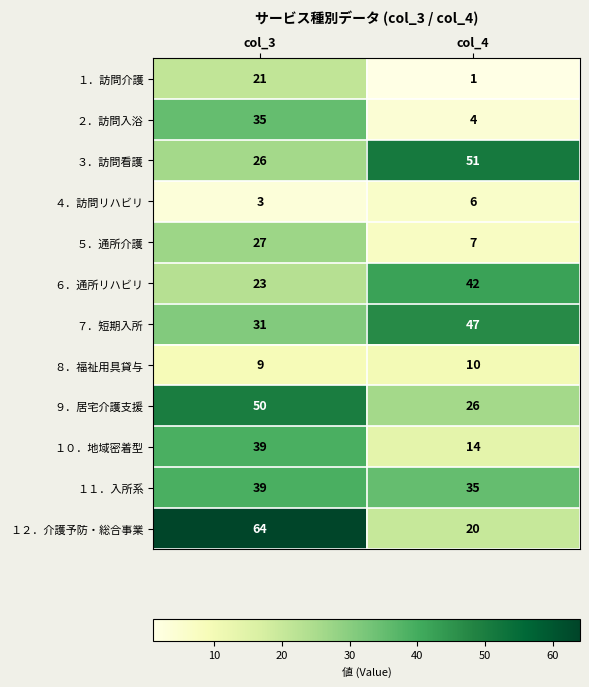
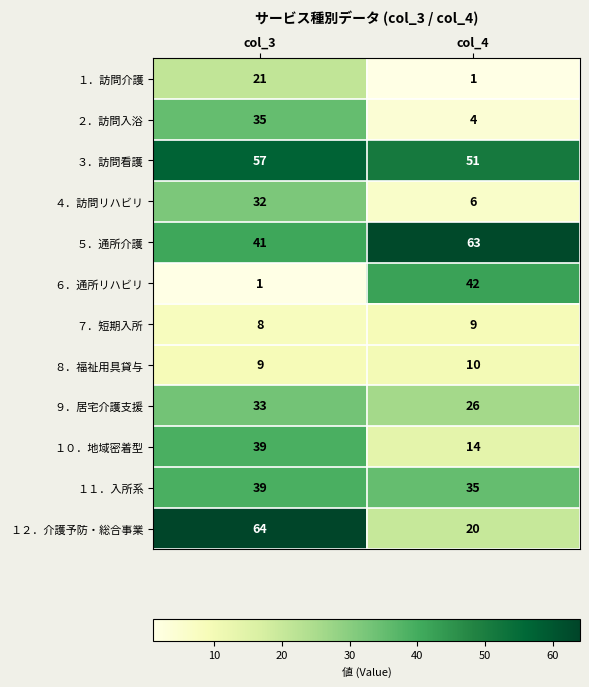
  {
    "１．訪問介護": {
      "col_3": 21,
      "col_4": 1
    },
    "２．訪問入浴": {
      "col_3": 35,
      "col_4": 4
    },
    "３．訪問看護": {
-     "col_3": 26,
+     "col_3": 57,
      "col_4": 51
    },
    "４．訪問リハビリ": {
-     "col_3": 3,
+     "col_3": 32,
      "col_4": 6
    },
    "５．通所介護": {
-     "col_3": 27,
-     "col_4": 7
+     "col_3": 41,
+     "col_4": 63
    },
    "６．通所リハビリ": {
-     "col_3": 23,
+     "col_3": 1,
      "col_4": 42
    },
    "７．短期入所": {
-     "col_3": 31,
-     "col_4": 47
+     "col_3": 8,
+     "col_4": 9
    },
    "８．福祉用具貸与": {
      "col_3": 9,
      "col_4": 10
    },
    "９．居宅介護支援": {
-     "col_3": 50,
+     "col_3": 33,
      "col_4": 26
    },
    "１０．地域密着型": {
      "col_3": 39,
      "col_4": 14
    },
    "１１．入所系": {
      "col_3": 39,
      "col_4": 35
    },
    "１２．介護予防・総合事業": {
      "col_3": 64,
      "col_4": 20
    }
  }
